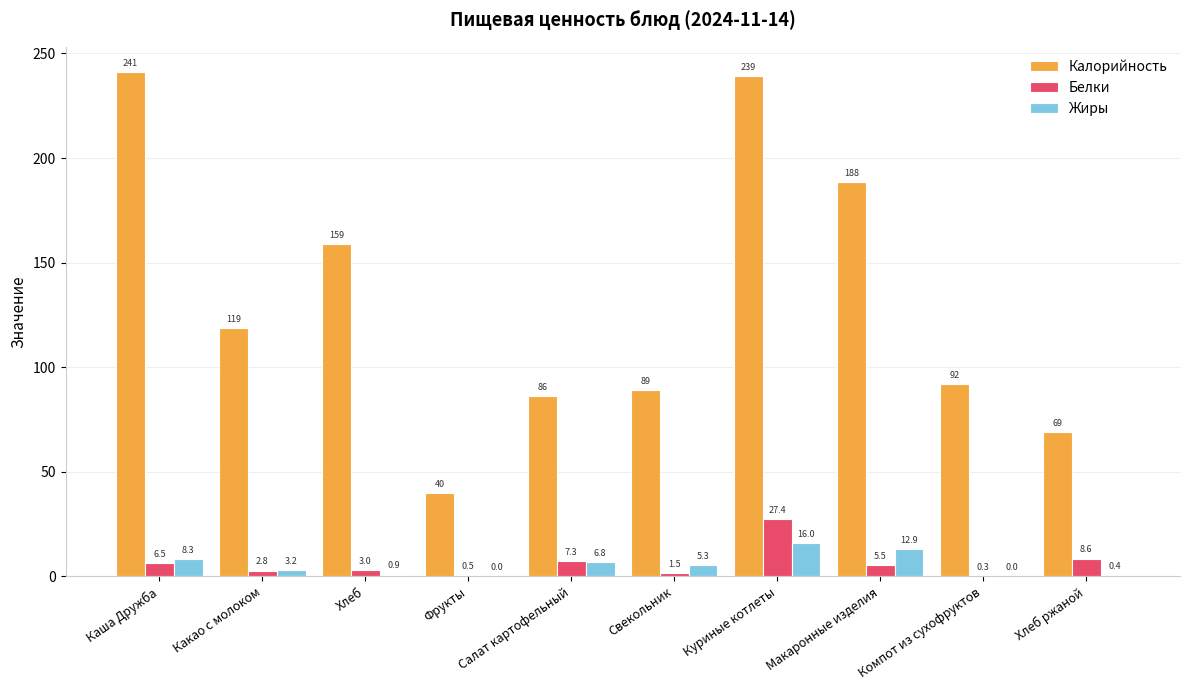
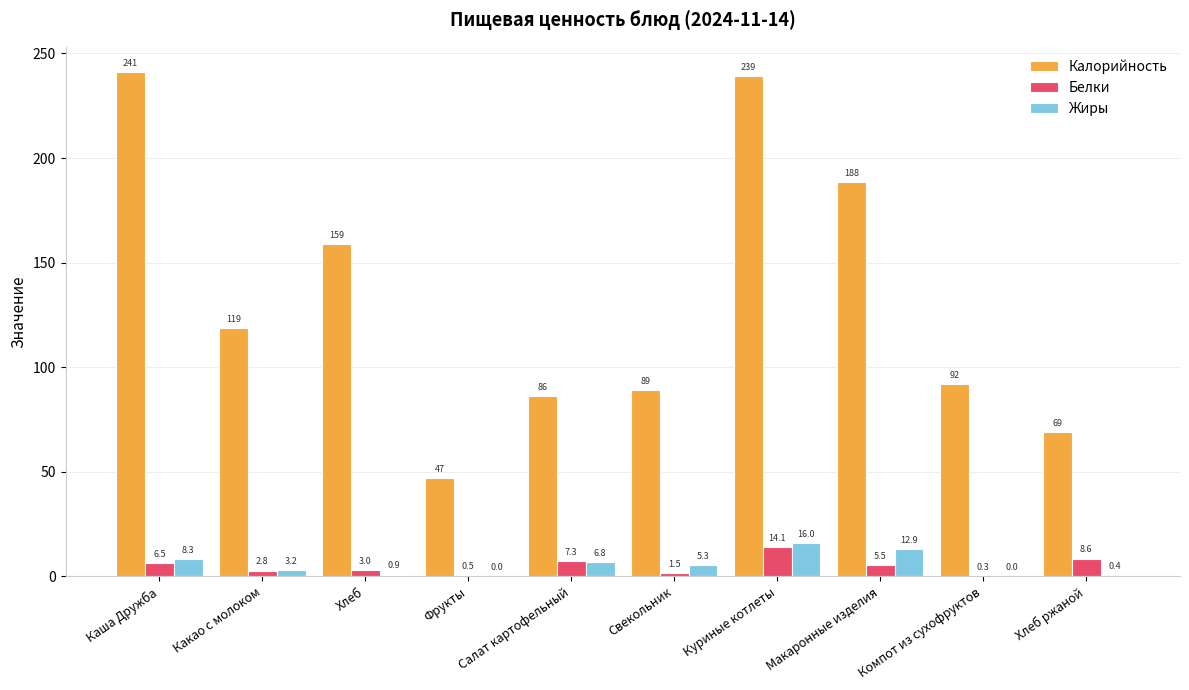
  {
    "Калорийность": {
      "Каша Дружба": 241,
      "Какао с молоком": 119,
      "Хлеб": 159,
-     "Фрукты": 40,
+     "Фрукты": 47,
      "Салат картофельный": 86,
      "Свекольник": 89,
      "Куриные котлеты": 239,
      "Макаронные изделия": 188,
      "Компот из сухофруктов": 92,
      "Хлеб ржаной": 69
    },
    "Белки": {
      "Каша Дружба": 6.5,
      "Какао с молоком": 2.8,
      "Хлеб": 3.0,
      "Фрукты": 0.5,
      "Салат картофельный": 7.3,
      "Свекольник": 1.5,
-     "Куриные котлеты": 27.4,
+     "Куриные котлеты": 14.1,
      "Макаронные изделия": 5.5,
      "Компот из сухофруктов": 0.3,
      "Хлеб ржаной": 8.6
    },
    "Жиры": {
      "Каша Дружба": 8.3,
      "Какао с молоком": 3.2,
      "Хлеб": 0.9,
      "Фрукты": 0.0,
      "Салат картофельный": 6.8,
      "Свекольник": 5.3,
      "Куриные котлеты": 16.0,
      "Макаронные изделия": 12.9,
      "Компот из сухофруктов": 0.0,
      "Хлеб ржаной": 0.4
    }
  }
